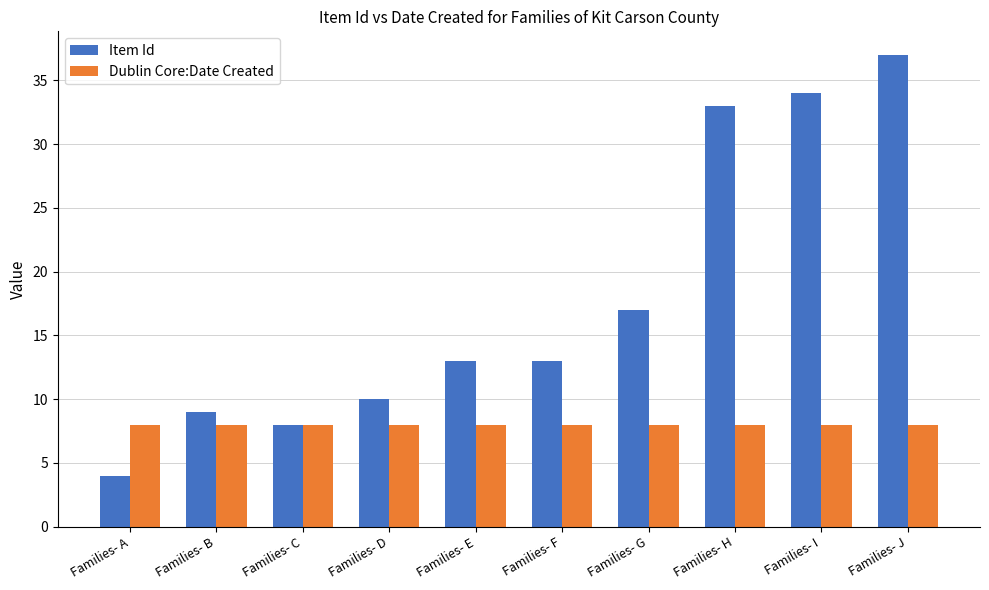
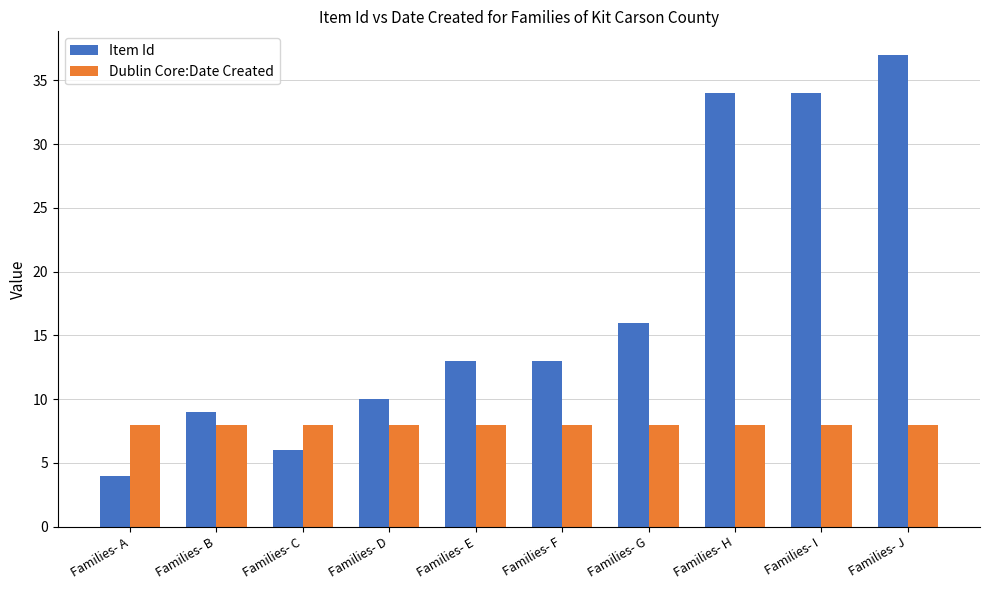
  {
    "Item Id": {
      "Families- A": 4.0,
      "Families- B": 9.0,
-     "Families- C": 8.0,
+     "Families- C": 6.0,
      "Families- D": 10.0,
      "Families- E": 13.0,
      "Families- F": 13.0,
-     "Families- G": 17.0,
-     "Families- H": 33.0,
+     "Families- G": 16.0,
+     "Families- H": 34.0,
      "Families- I": 34.0,
      "Families- J": 37.0
    },
    "Dublin Core:Date Created": {
      "Families- A": 8.0,
      "Families- B": 8.0,
      "Families- C": 8.0,
      "Families- D": 8.0,
      "Families- E": 8.0,
      "Families- F": 8.0,
      "Families- G": 8.0,
      "Families- H": 8.0,
      "Families- I": 8.0,
      "Families- J": 8.0
    }
  }
